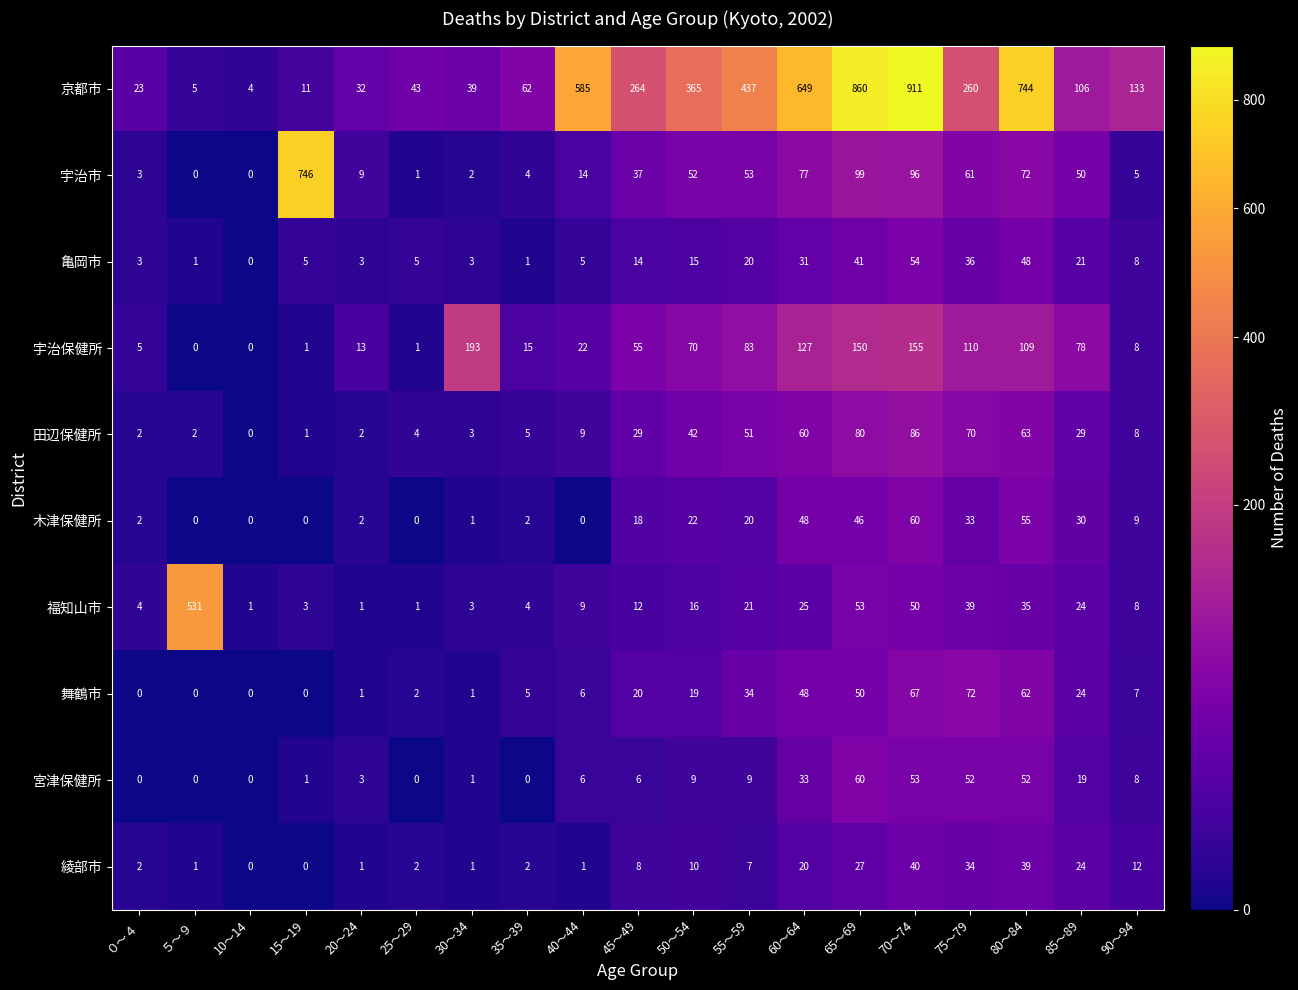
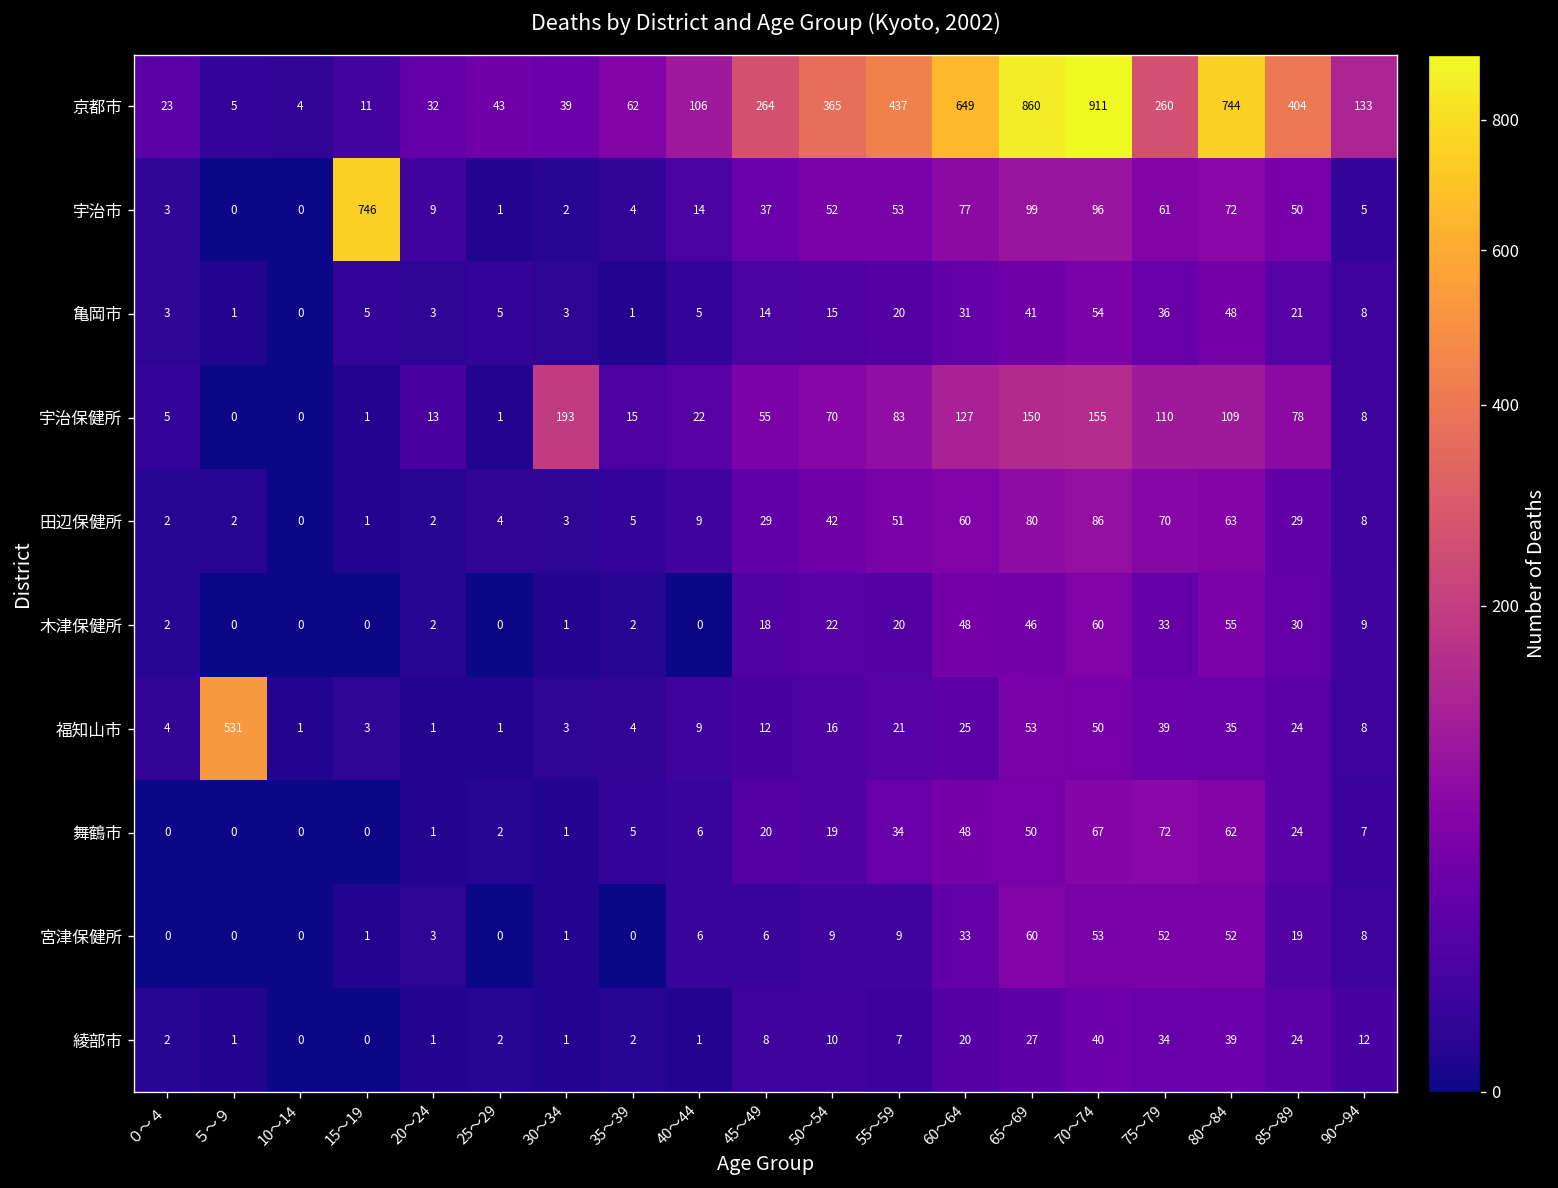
  {
    "京都市": {
      "０～４": 23,
      "５～９": 5,
      "10～14": 4,
      "15～19": 11,
      "20～24": 32,
      "25～29": 43,
      "30～34": 39,
      "35～39": 62,
-     "40～44": 585,
+     "40～44": 106,
      "45～49": 264,
      "50～54": 365,
      "55～59": 437,
      "60～64": 649,
      "65～69": 860,
      "70～74": 911,
      "75～79": 260,
      "80～84": 744,
-     "85～89": 106,
+     "85～89": 404,
      "90～94": 133
    },
    "宇治市": {
      "０～４": 3,
      "５～９": 0,
      "10～14": 0,
      "15～19": 746,
      "20～24": 9,
      "25～29": 1,
      "30～34": 2,
      "35～39": 4,
      "40～44": 14,
      "45～49": 37,
      "50～54": 52,
      "55～59": 53,
      "60～64": 77,
      "65～69": 99,
      "70～74": 96,
      "75～79": 61,
      "80～84": 72,
      "85～89": 50,
      "90～94": 5
    },
    "亀岡市": {
      "０～４": 3,
      "５～９": 1,
      "10～14": 0,
      "15～19": 5,
      "20～24": 3,
      "25～29": 5,
      "30～34": 3,
      "35～39": 1,
      "40～44": 5,
      "45～49": 14,
      "50～54": 15,
      "55～59": 20,
      "60～64": 31,
      "65～69": 41,
      "70～74": 54,
      "75～79": 36,
      "80～84": 48,
      "85～89": 21,
      "90～94": 8
    },
    "宇治保健所": {
      "０～４": 5,
      "５～９": 0,
      "10～14": 0,
      "15～19": 1,
      "20～24": 13,
      "25～29": 1,
      "30～34": 193,
      "35～39": 15,
      "40～44": 22,
      "45～49": 55,
      "50～54": 70,
      "55～59": 83,
      "60～64": 127,
      "65～69": 150,
      "70～74": 155,
      "75～79": 110,
      "80～84": 109,
      "85～89": 78,
      "90～94": 8
    },
    "田辺保健所": {
      "０～４": 2,
      "５～９": 2,
      "10～14": 0,
      "15～19": 1,
      "20～24": 2,
      "25～29": 4,
      "30～34": 3,
      "35～39": 5,
      "40～44": 9,
      "45～49": 29,
      "50～54": 42,
      "55～59": 51,
      "60～64": 60,
      "65～69": 80,
      "70～74": 86,
      "75～79": 70,
      "80～84": 63,
      "85～89": 29,
      "90～94": 8
    },
    "木津保健所": {
      "０～４": 2,
      "５～９": 0,
      "10～14": 0,
      "15～19": 0,
      "20～24": 2,
      "25～29": 0,
      "30～34": 1,
      "35～39": 2,
      "40～44": 0,
      "45～49": 18,
      "50～54": 22,
      "55～59": 20,
      "60～64": 48,
      "65～69": 46,
      "70～74": 60,
      "75～79": 33,
      "80～84": 55,
      "85～89": 30,
      "90～94": 9
    },
    "福知山市": {
      "０～４": 4,
      "５～９": 531,
      "10～14": 1,
      "15～19": 3,
      "20～24": 1,
      "25～29": 1,
      "30～34": 3,
      "35～39": 4,
      "40～44": 9,
      "45～49": 12,
      "50～54": 16,
      "55～59": 21,
      "60～64": 25,
      "65～69": 53,
      "70～74": 50,
      "75～79": 39,
      "80～84": 35,
      "85～89": 24,
      "90～94": 8
    },
    "舞鶴市": {
      "０～４": 0,
      "５～９": 0,
      "10～14": 0,
      "15～19": 0,
      "20～24": 1,
      "25～29": 2,
      "30～34": 1,
      "35～39": 5,
      "40～44": 6,
      "45～49": 20,
      "50～54": 19,
      "55～59": 34,
      "60～64": 48,
      "65～69": 50,
      "70～74": 67,
      "75～79": 72,
      "80～84": 62,
      "85～89": 24,
      "90～94": 7
    },
    "宮津保健所": {
      "０～４": 0,
      "５～９": 0,
      "10～14": 0,
      "15～19": 1,
      "20～24": 3,
      "25～29": 0,
      "30～34": 1,
      "35～39": 0,
      "40～44": 6,
      "45～49": 6,
      "50～54": 9,
      "55～59": 9,
      "60～64": 33,
      "65～69": 60,
      "70～74": 53,
      "75～79": 52,
      "80～84": 52,
      "85～89": 19,
      "90～94": 8
    },
    "綾部市": {
      "０～４": 2,
      "５～９": 1,
      "10～14": 0,
      "15～19": 0,
      "20～24": 1,
      "25～29": 2,
      "30～34": 1,
      "35～39": 2,
      "40～44": 1,
      "45～49": 8,
      "50～54": 10,
      "55～59": 7,
      "60～64": 20,
      "65～69": 27,
      "70～74": 40,
      "75～79": 34,
      "80～84": 39,
      "85～89": 24,
      "90～94": 12
    }
  }
